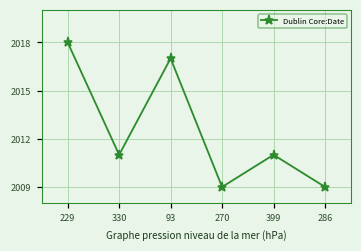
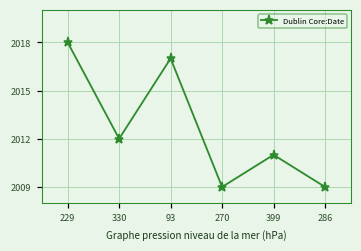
  {
    "229": 2018,
-   "330": 2011,
+   "330": 2012,
    "93": 2017,
    "270": 2009,
    "399": 2011,
    "286": 2009
  }
